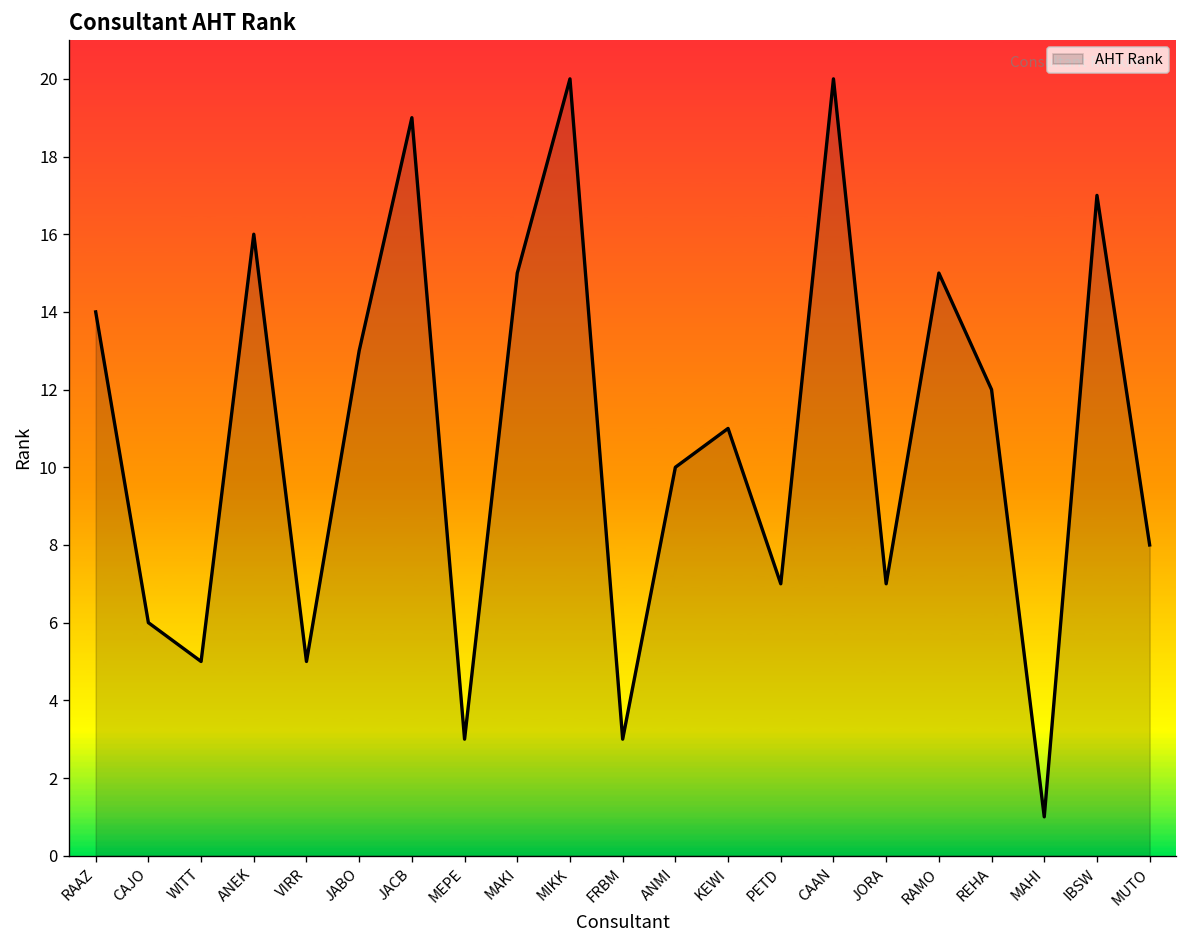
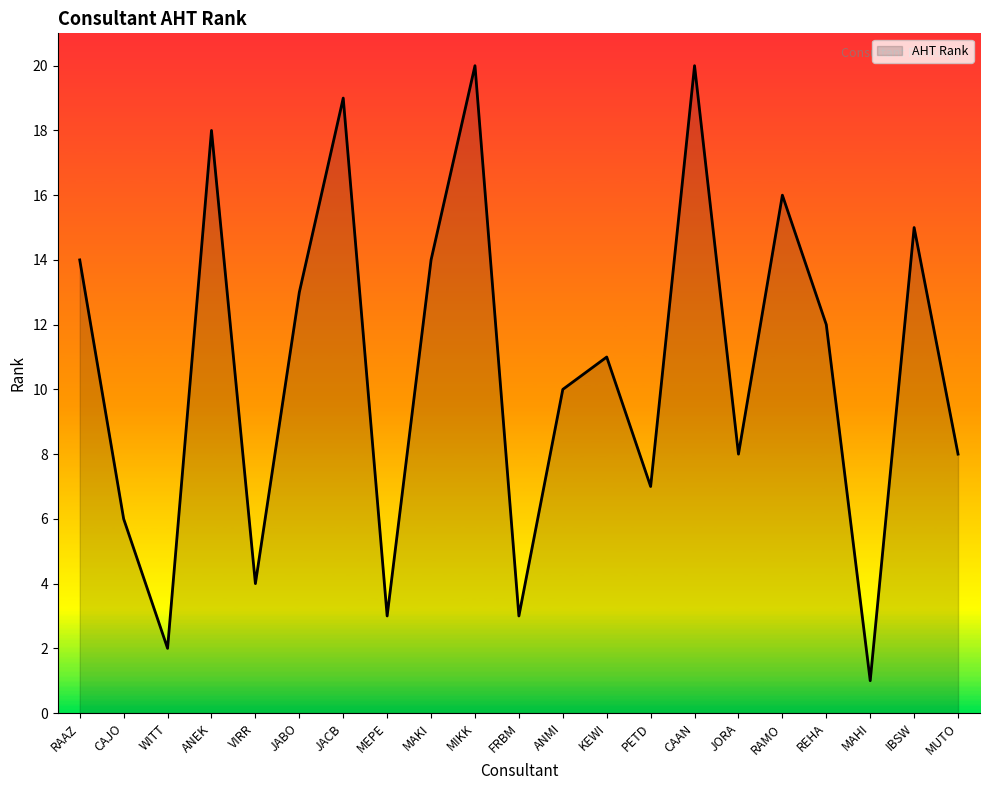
  {
    "RAAZ": 14,
    "CAJO": 6,
-   "WITT": 5,
-   "ANEK": 16,
-   "VIRR": 5,
+   "WITT": 2,
+   "ANEK": 18,
+   "VIRR": 4,
    "JABO": 13,
    "JACB": 19,
    "MEPE": 3,
-   "MAKI": 15,
+   "MAKI": 14,
    "MIKK": 20,
    "FRBM": 3,
    "ANMI": 10,
    "KEWI": 11,
    "PETD": 7,
    "CAAN": 20,
-   "JORA": 7,
-   "RAMO": 15,
+   "JORA": 8,
+   "RAMO": 16,
    "REHA": 12,
    "MAHI": 1,
-   "IBSW": 17,
+   "IBSW": 15,
    "MUTO": 8
  }
